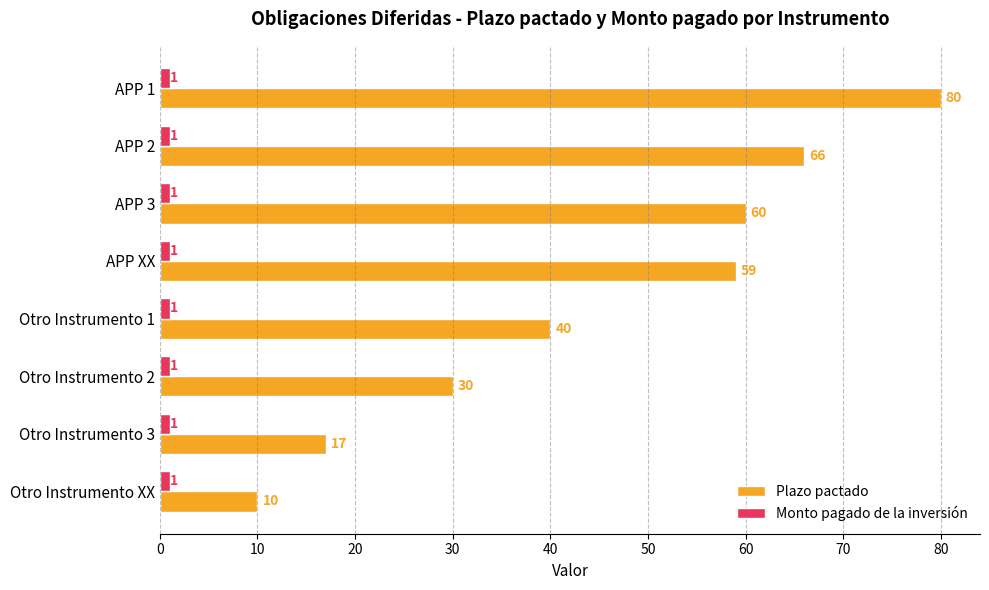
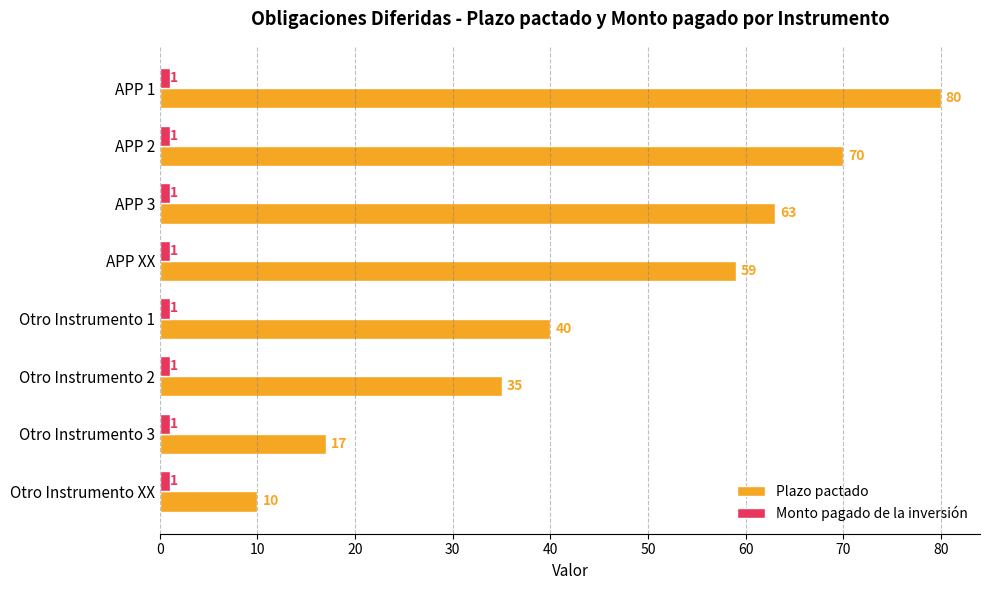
  {
    "Plazo pactado": {
      "APP 1": 80,
-     "APP 2": 66,
-     "APP 3": 60,
+     "APP 2": 70,
+     "APP 3": 63,
      "APP XX": 59,
      "Otro Instrumento 1": 40,
-     "Otro Instrumento 2": 30,
+     "Otro Instrumento 2": 35,
      "Otro Instrumento 3": 17,
      "Otro Instrumento XX": 10
    },
    "Monto pagado de la inversión": {
      "APP 1": 1,
      "APP 2": 1,
      "APP 3": 1,
      "APP XX": 1,
      "Otro Instrumento 1": 1,
      "Otro Instrumento 2": 1,
      "Otro Instrumento 3": 1,
      "Otro Instrumento XX": 1
    }
  }
